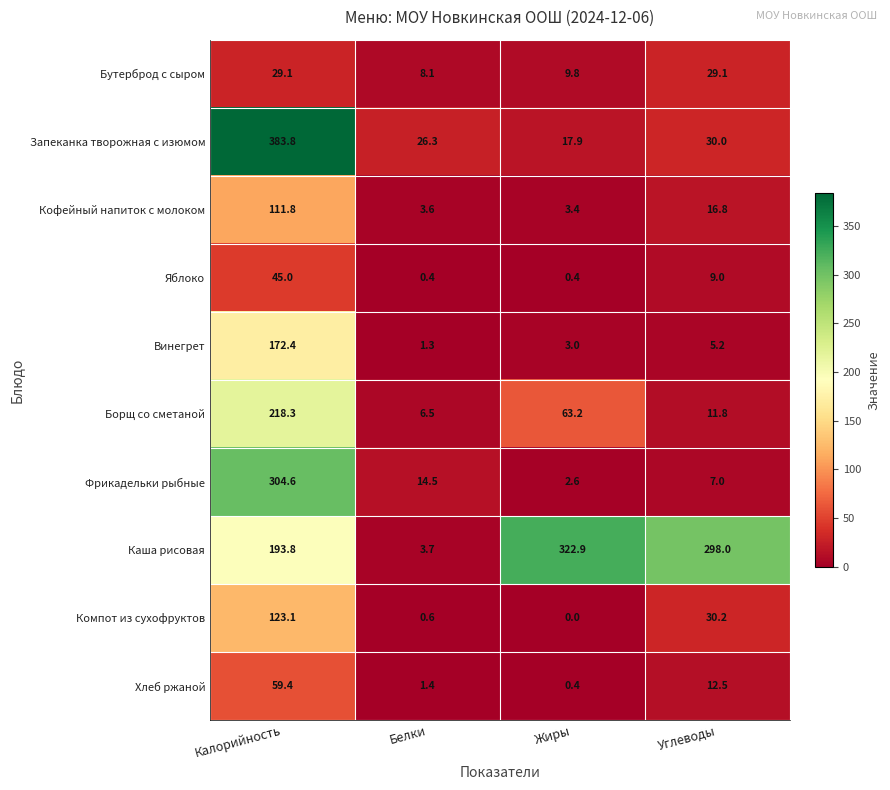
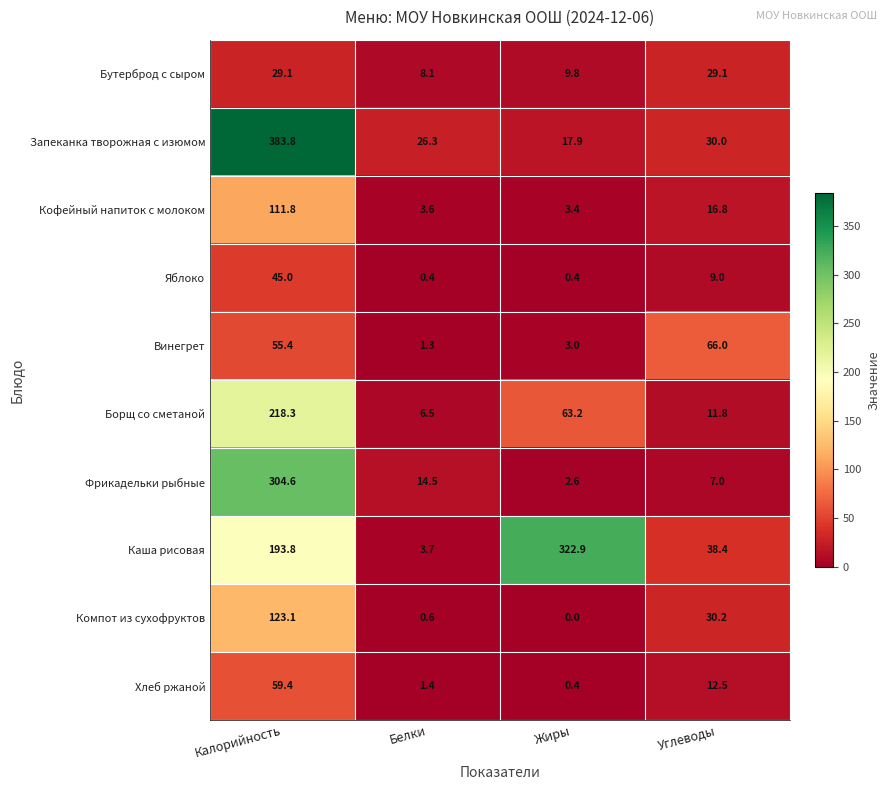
  {
    "Бутерброд с сыром": {
      "Калорийность": 29.1,
      "Белки": 8.1,
      "Жиры": 9.8,
      "Углеводы": 29.1
    },
    "Запеканка творожная с изюмом": {
      "Калорийность": 383.8,
      "Белки": 26.3,
      "Жиры": 17.9,
      "Углеводы": 30.0
    },
    "Кофейный напиток с молоком": {
      "Калорийность": 111.8,
      "Белки": 3.6,
      "Жиры": 3.4,
      "Углеводы": 16.8
    },
    "Яблоко": {
      "Калорийность": 45.0,
      "Белки": 0.4,
      "Жиры": 0.4,
      "Углеводы": 9.0
    },
    "Винегрет": {
-     "Калорийность": 172.4,
+     "Калорийность": 55.4,
      "Белки": 1.3,
      "Жиры": 3.0,
-     "Углеводы": 5.2
+     "Углеводы": 66.0
    },
    "Борщ со сметаной": {
      "Калорийность": 218.3,
      "Белки": 6.5,
      "Жиры": 63.2,
      "Углеводы": 11.8
    },
    "Фрикадельки рыбные": {
      "Калорийность": 304.6,
      "Белки": 14.5,
      "Жиры": 2.6,
      "Углеводы": 7.0
    },
    "Каша рисовая": {
      "Калорийность": 193.8,
      "Белки": 3.7,
      "Жиры": 322.9,
-     "Углеводы": 298.0
+     "Углеводы": 38.4
    },
    "Компот из сухофруктов": {
      "Калорийность": 123.1,
      "Белки": 0.6,
      "Жиры": 0.0,
      "Углеводы": 30.2
    },
    "Хлеб ржаной": {
      "Калорийность": 59.4,
      "Белки": 1.4,
      "Жиры": 0.4,
      "Углеводы": 12.5
    }
  }
